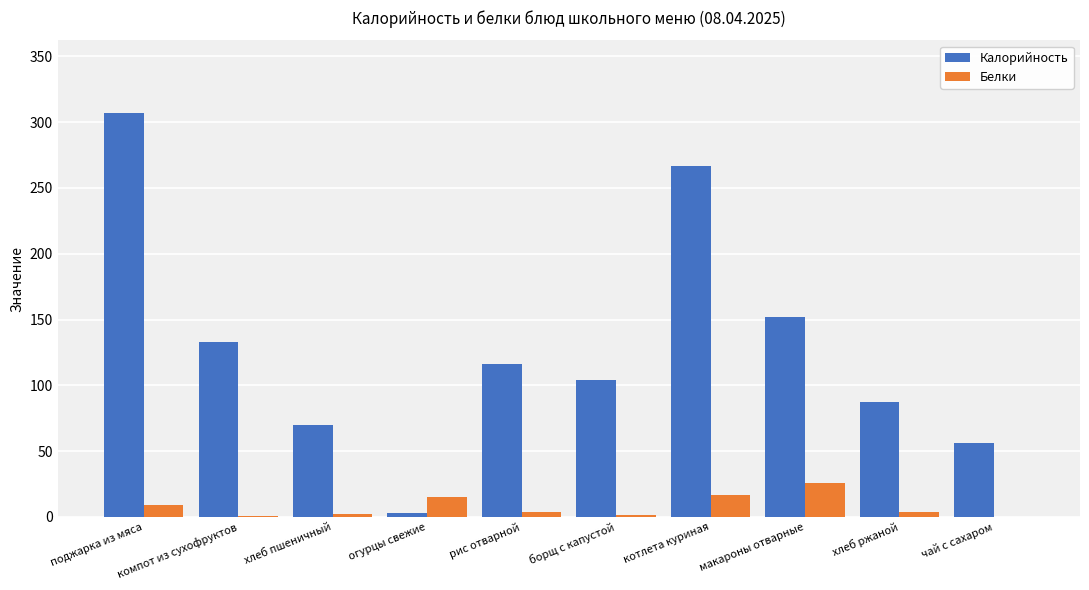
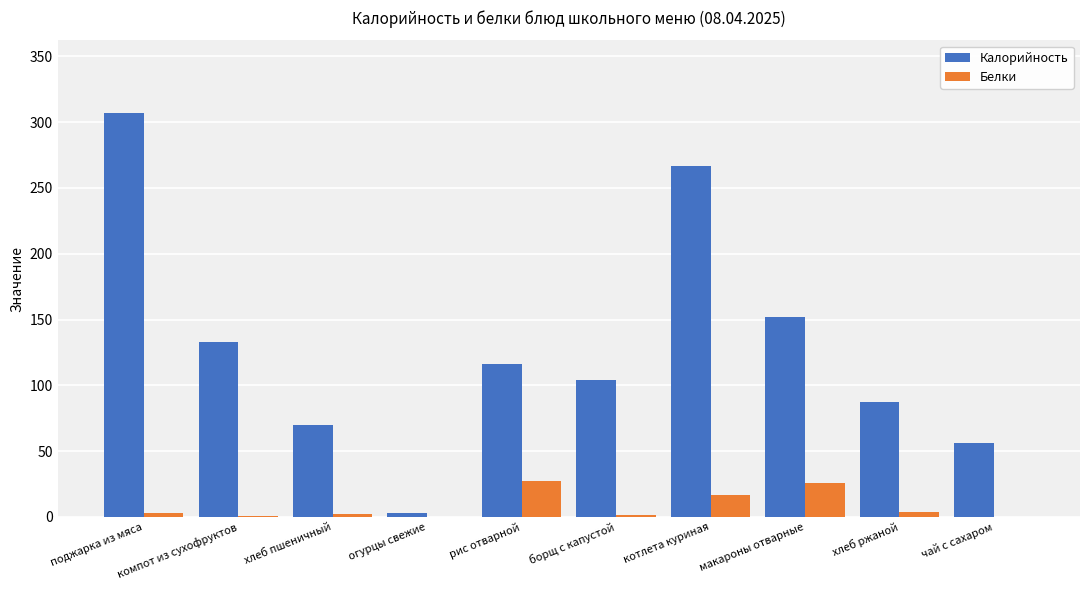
  {
    "Калорийность": {
      "поджарка из мяса": 307,
      "компот из сухофруктов": 133,
      "хлеб пшеничный": 70,
      "огурцы свежие": 3,
      "рис отварной": 116,
      "борщ с капустой": 104,
      "котлета куриная": 267,
      "макароны отварные": 152,
      "хлеб ржаной": 87,
      "чай с сахаром": 56
    },
    "Белки": {
-     "поджарка из мяса": 9,
+     "поджарка из мяса": 3,
      "хлеб пшеничный": 2,
-     "огурцы свежие": 15,
-     "рис отварной": 4,
+     "огурцы свежие": 0,
+     "рис отварной": 28,
      "котлета куриная": 17,
      "макароны отварные": 26,
      "хлеб ржаной": 4
    }
  }
